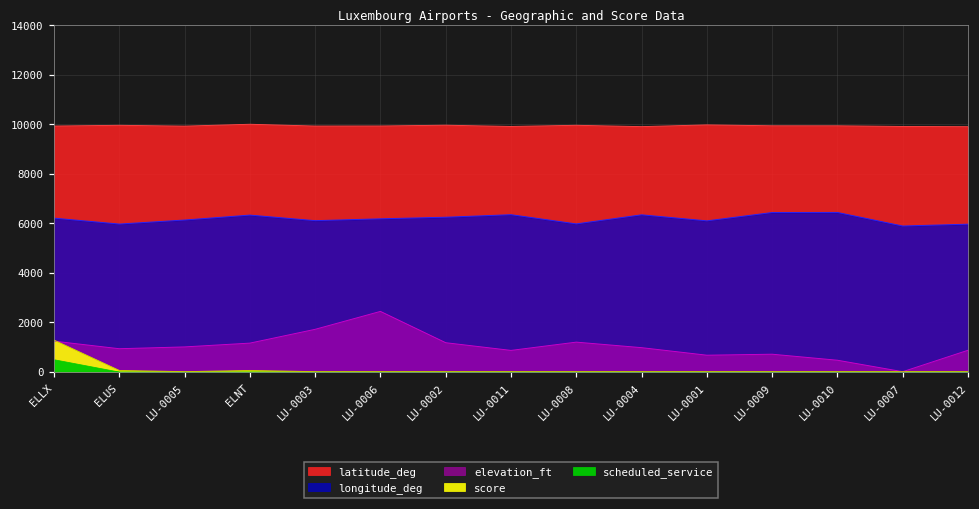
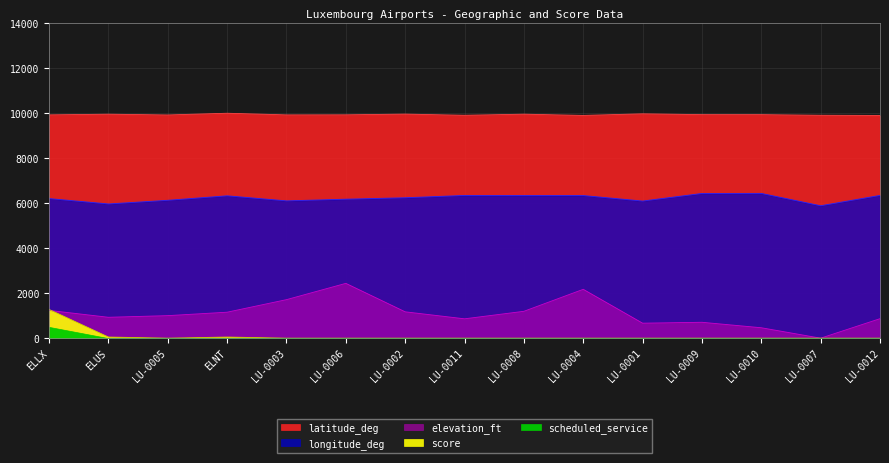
  {
    "latitude_deg": {
      "ELLX": 9900,
      "ELUS": 10000,
      "LU-0005": 9900,
      "ELNT": 10000,
      "LU-0003": 9900,
      "LU-0006": 9900,
      "LU-0002": 10000,
      "LU-0011": 9900,
      "LU-0008": 10000,
      "LU-0004": 9900,
      "LU-0001": 10000,
      "LU-0009": 9900,
      "LU-0010": 9900,
      "LU-0007": 9900,
      "LU-0012": 9900
    },
    "longitude_deg": {
      "ELLX": 6200,
      "ELUS": 6000,
      "LU-0005": 6100,
      "ELNT": 6300,
      "LU-0003": 6100,
      "LU-0006": 6200,
      "LU-0002": 6200,
      "LU-0011": 6300,
-     "LU-0008": 6000,
+     "LU-0008": 6300,
      "LU-0004": 6300,
      "LU-0001": 6100,
      "LU-0009": 6400,
      "LU-0010": 6400,
      "LU-0007": 5900,
-     "LU-0012": 6000
+     "LU-0012": 6300
    },
    "elevation_ft": {
      "ELUS": 900,
      "LU-0005": 1000,
      "ELNT": 1200,
      "LU-0003": 1700,
      "LU-0006": 2400,
      "LU-0002": 1200,
      "LU-0011": 900,
      "LU-0008": 1200,
-     "LU-0004": 1000,
+     "LU-0004": 2200,
      "LU-0001": 700,
      "LU-0009": 700,
      "LU-0010": 500,
      "LU-0012": 900
    },
    "scheduled_service": {
      "ELLX": 500
    }
  }
